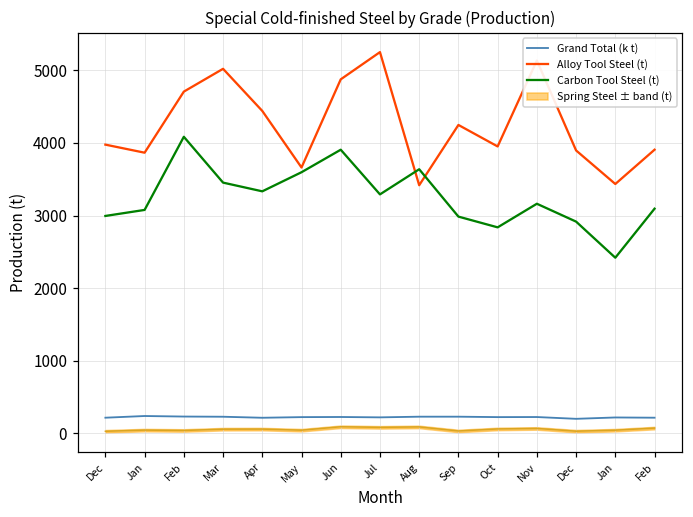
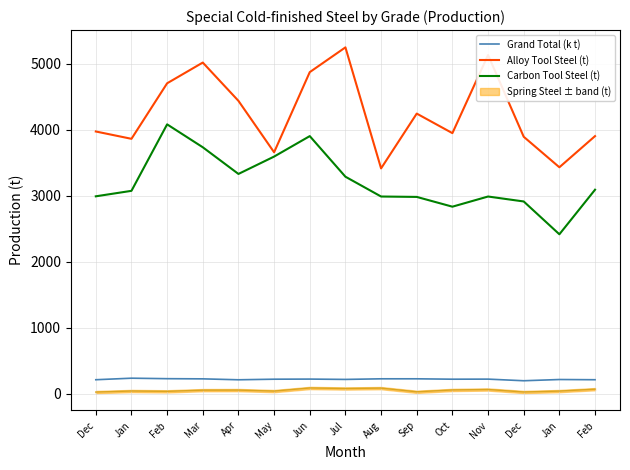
  {
    "Grand Total (k t)": {
      "Mar": 200,
      "Apr": 200,
      "May": 200,
      "Jun": 200,
      "Jul": 200,
      "Aug": 200,
      "Sep": 200,
      "Oct": 200,
      "Nov": 200
    },
    "Alloy Tool Steel (t)": {
      "Mar": 5000,
      "Apr": 4400,
      "May": 3700,
      "Jun": 4900,
      "Jul": 5300,
      "Aug": 3400,
      "Sep": 4200,
      "Oct": 4000
    },
    "Carbon Tool Steel (t)": {
-     "Mar": 3500,
+     "Mar": 3700,
      "Apr": 3300,
      "May": 3600,
      "Jun": 3900,
      "Jul": 3300,
-     "Aug": 3600,
+     "Aug": 3000,
      "Sep": 3000,
      "Oct": 2800,
-     "Nov": 3200
+     "Nov": 3000
    }
  }
